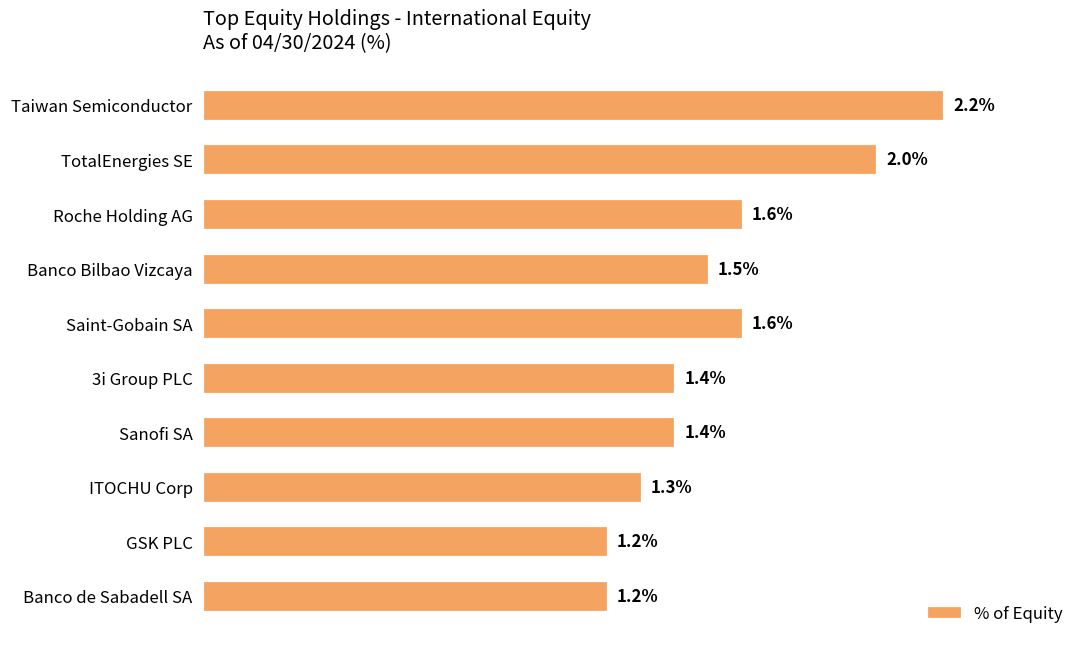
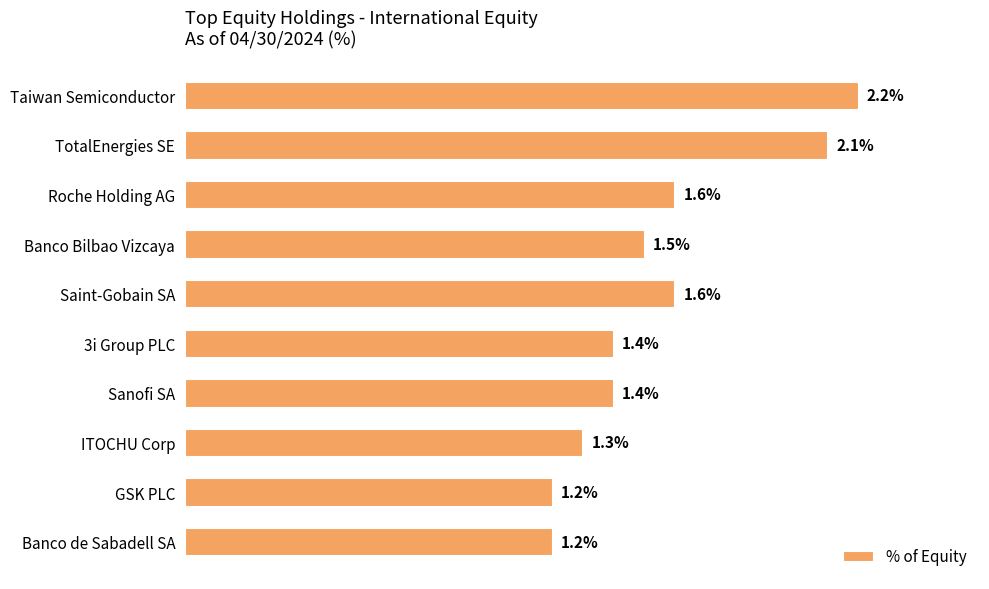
  {
    "Taiwan Semiconductor": "2.2%",
-   "TotalEnergies SE": "2.0%",
+   "TotalEnergies SE": "2.1%",
    "Roche Holding AG": "1.6%",
    "Banco Bilbao Vizcaya": "1.5%",
    "Saint-Gobain SA": "1.6%",
    "3i Group PLC": "1.4%",
    "Sanofi SA": "1.4%",
    "ITOCHU Corp": "1.3%",
    "GSK PLC": "1.2%",
    "Banco de Sabadell SA": "1.2%"
  }
